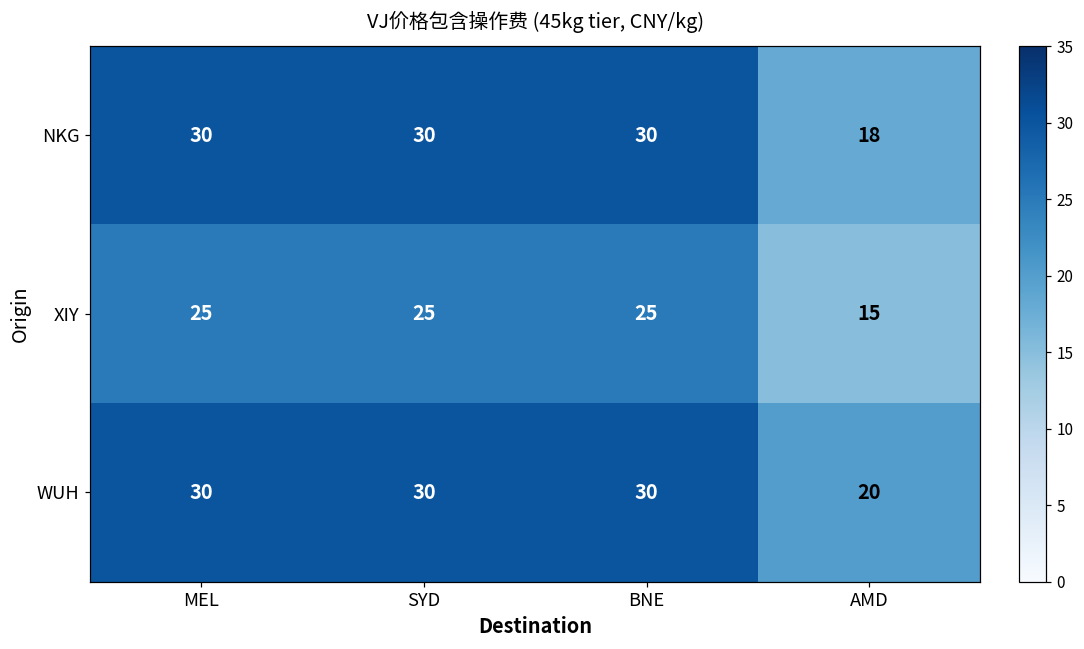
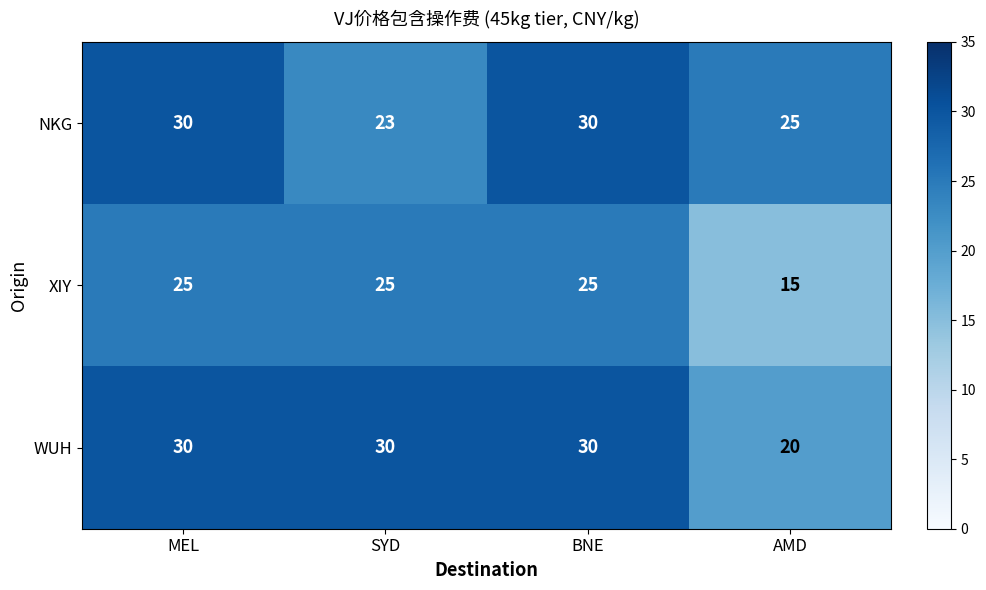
  {
    "NKG": {
      "MEL": 30,
-     "SYD": 30,
+     "SYD": 23,
      "BNE": 30,
-     "AMD": 18
+     "AMD": 25
    },
    "XIY": {
      "MEL": 25,
      "SYD": 25,
      "BNE": 25,
      "AMD": 15
    },
    "WUH": {
      "MEL": 30,
      "SYD": 30,
      "BNE": 30,
      "AMD": 20
    }
  }
